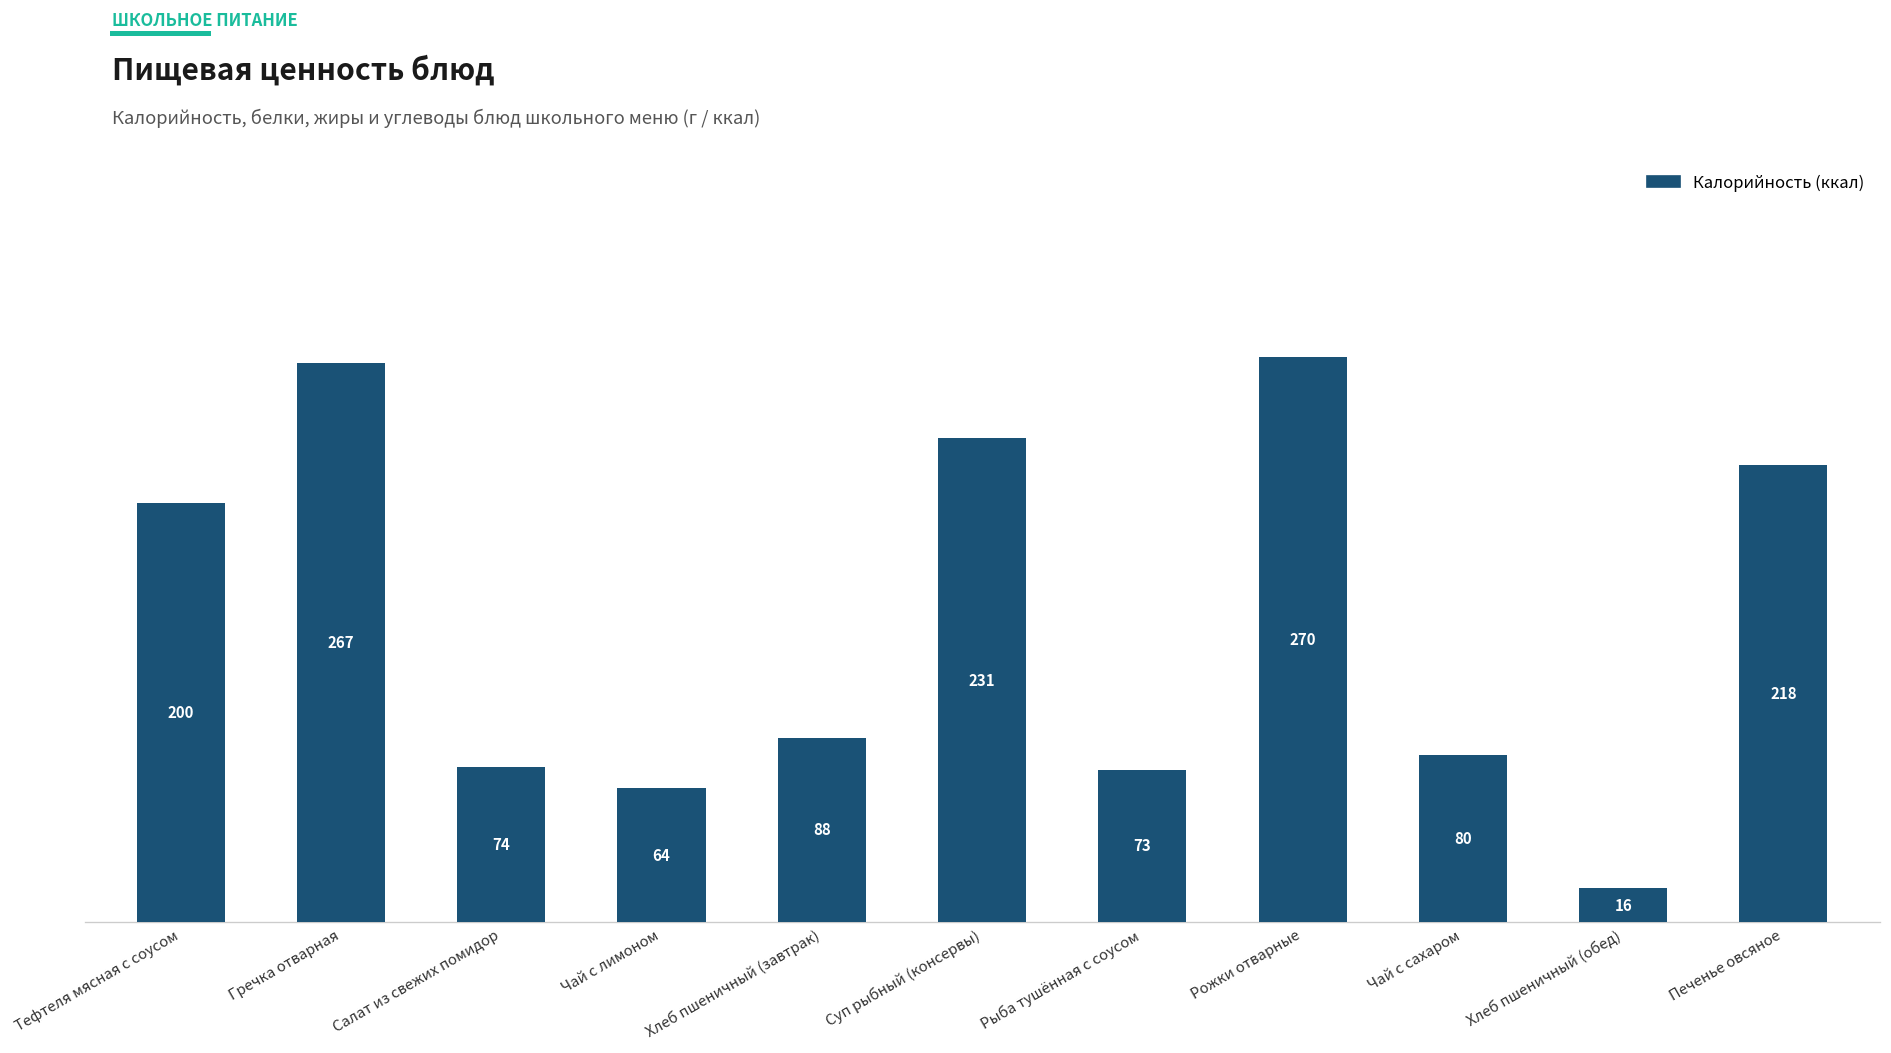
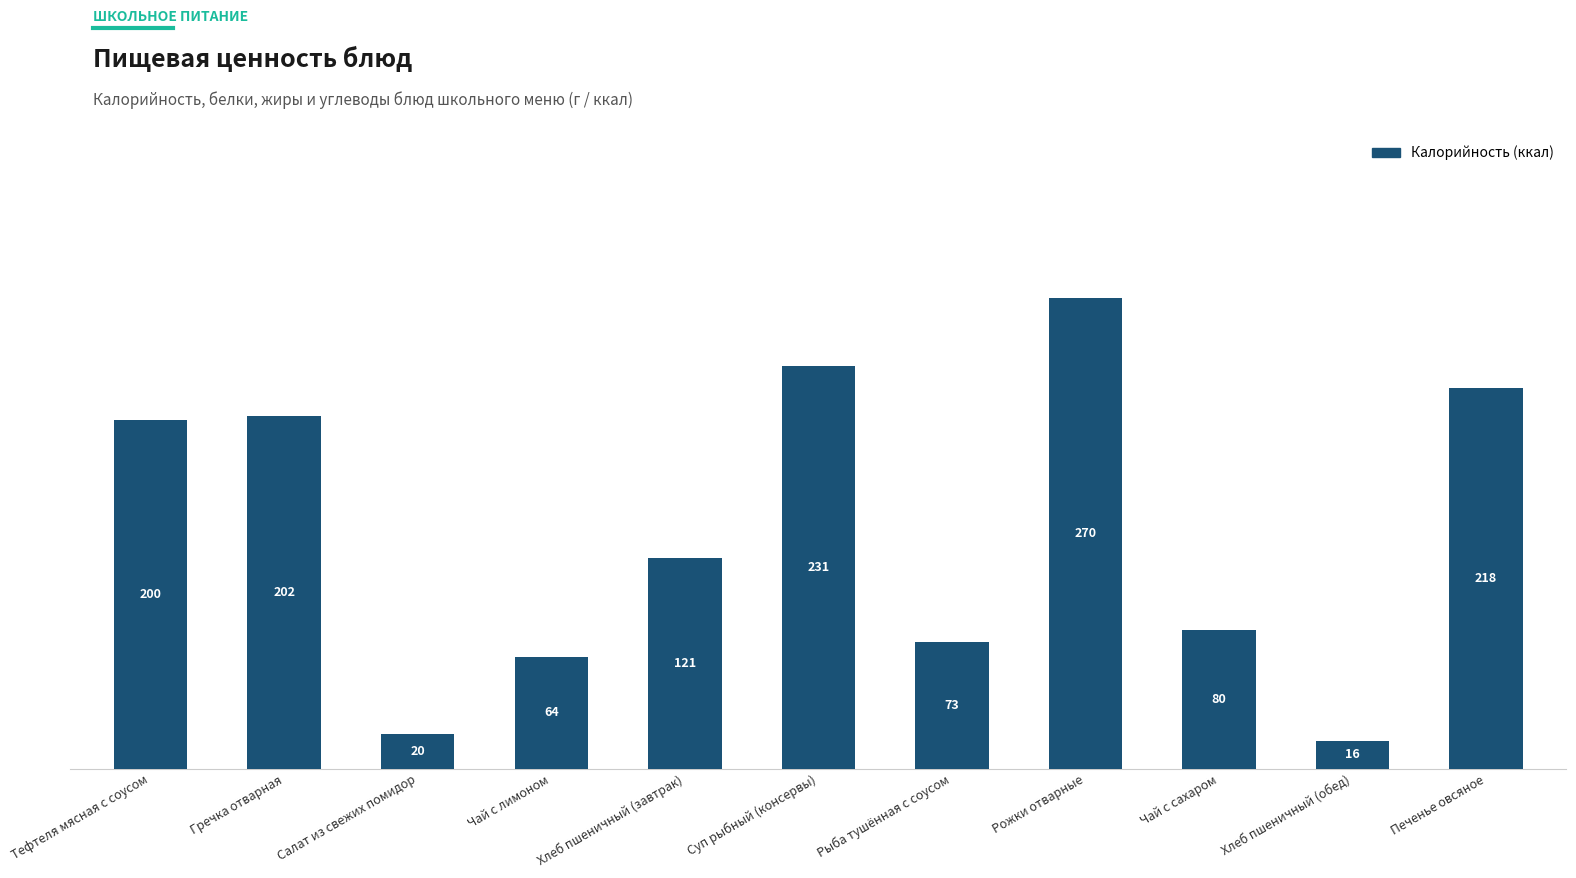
  {
    "Тефтеля мясная с соусом": 200,
-   "Гречка отварная": 267,
-   "Салат из свежих помидор": 74,
+   "Гречка отварная": 202,
+   "Салат из свежих помидор": 20,
    "Чай с лимоном": 64,
-   "Хлеб пшеничный (завтрак)": 88,
+   "Хлеб пшеничный (завтрак)": 121,
    "Суп рыбный (консервы)": 231,
    "Рыба тушённая с соусом": 73,
    "Рожки отварные": 270,
    "Чай с сахаром": 80,
    "Хлеб пшеничный (обед)": 16,
    "Печенье овсяное": 218
  }
